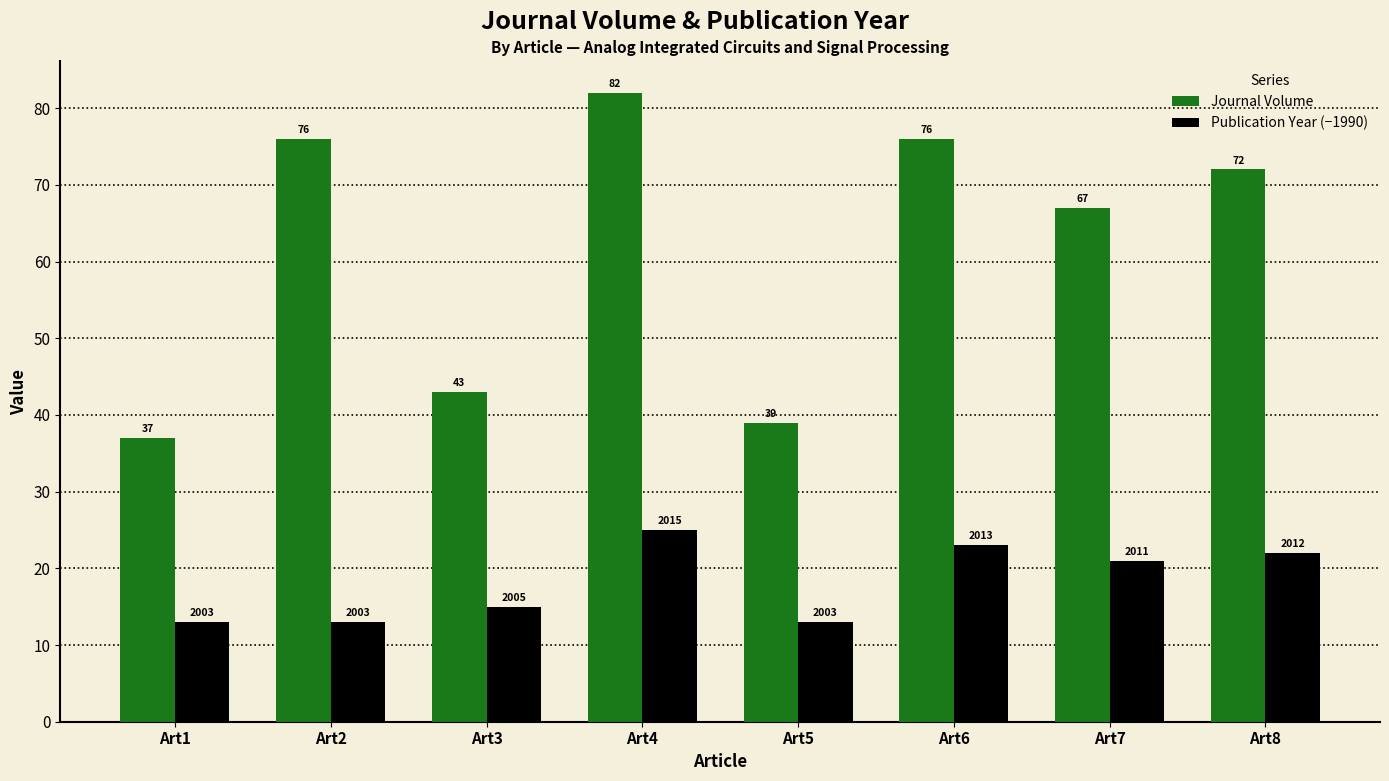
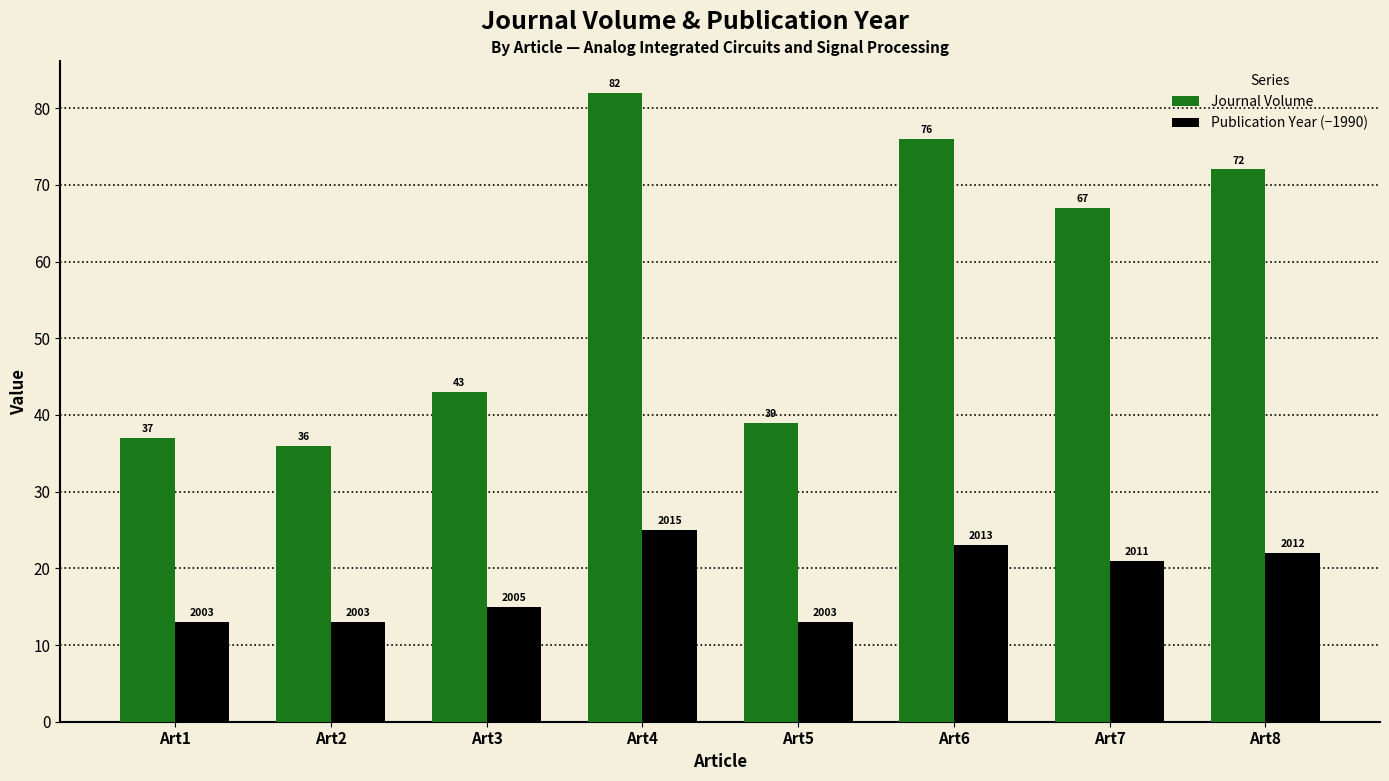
  {
    "Journal Volume": {
      "Art1": 37,
-     "Art2": 76,
+     "Art2": 36,
      "Art3": 43,
      "Art4": 82,
      "Art5": 39,
      "Art6": 76,
      "Art7": 67,
      "Art8": 72
    }
  }
